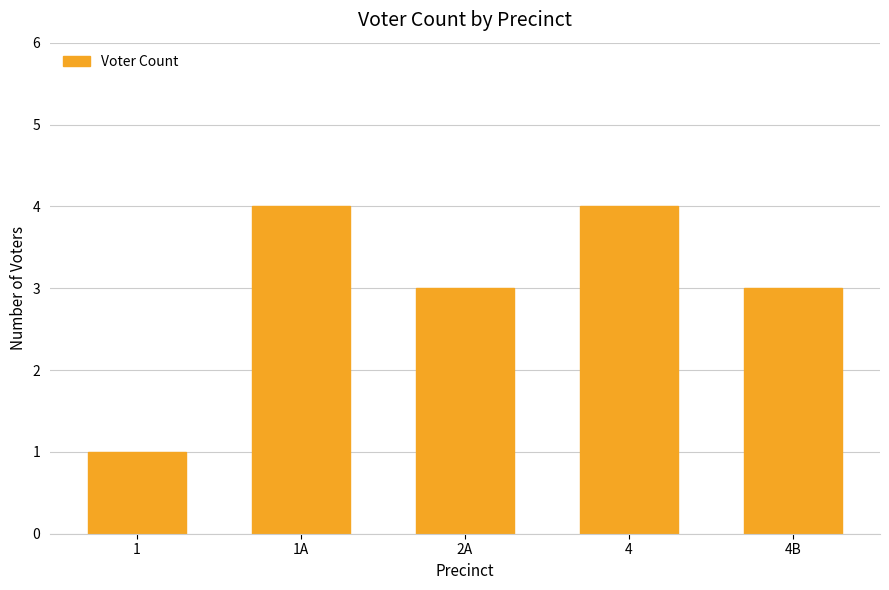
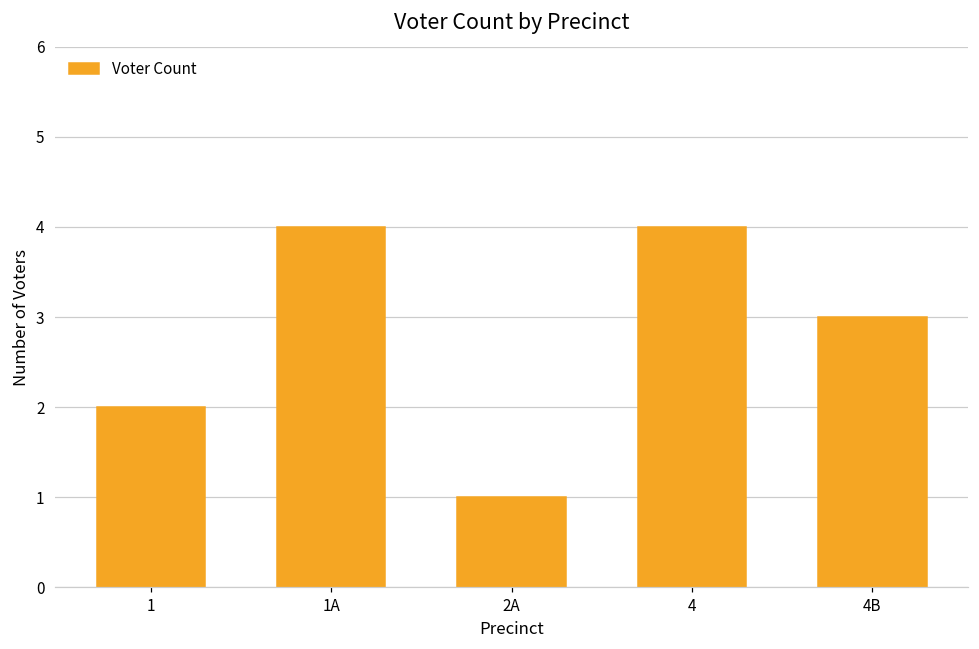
  {
-   "1": 1,
+   "1": 2,
    "1A": 4,
-   "2A": 3,
+   "2A": 1,
    "4": 4,
    "4B": 3
  }
